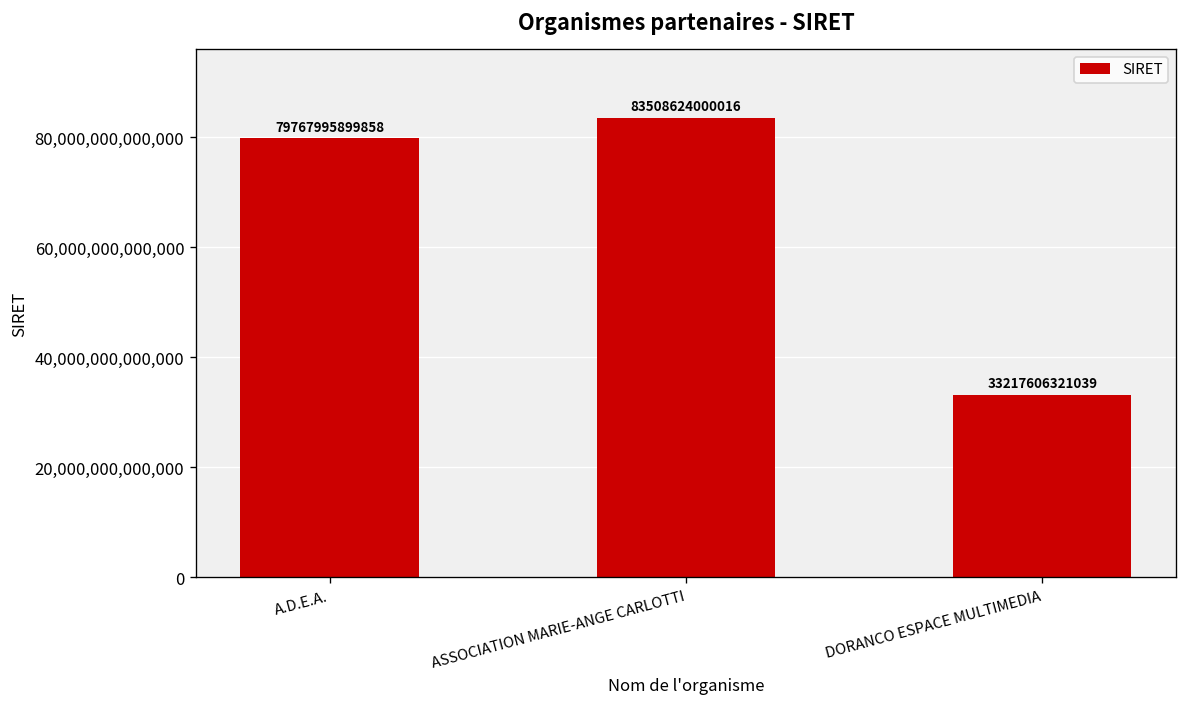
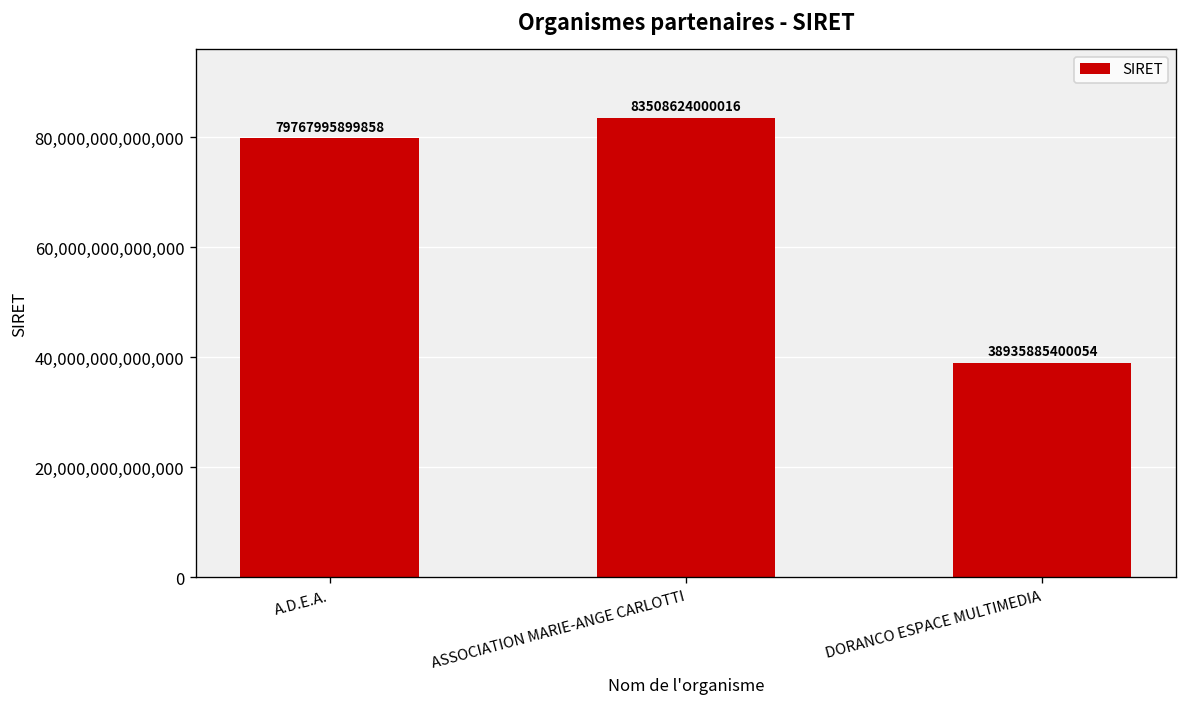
  {
    "A.D.E.A.": 79767995899858,
    "ASSOCIATION MARIE-ANGE CARLOTTI": 83508624000016,
-   "DORANCO ESPACE MULTIMEDIA": 33217606321039
+   "DORANCO ESPACE MULTIMEDIA": 38935885400054
  }
